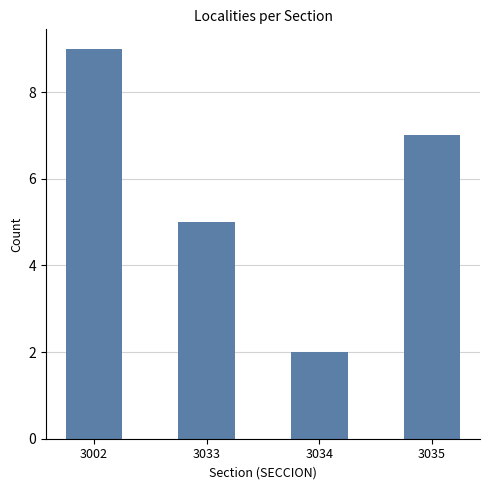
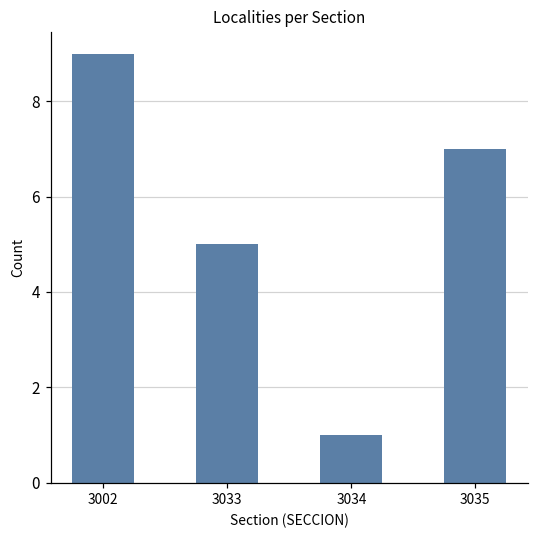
  {
    "3002": 9,
    "3033": 5,
-   "3034": 2,
+   "3034": 1,
    "3035": 7
  }
